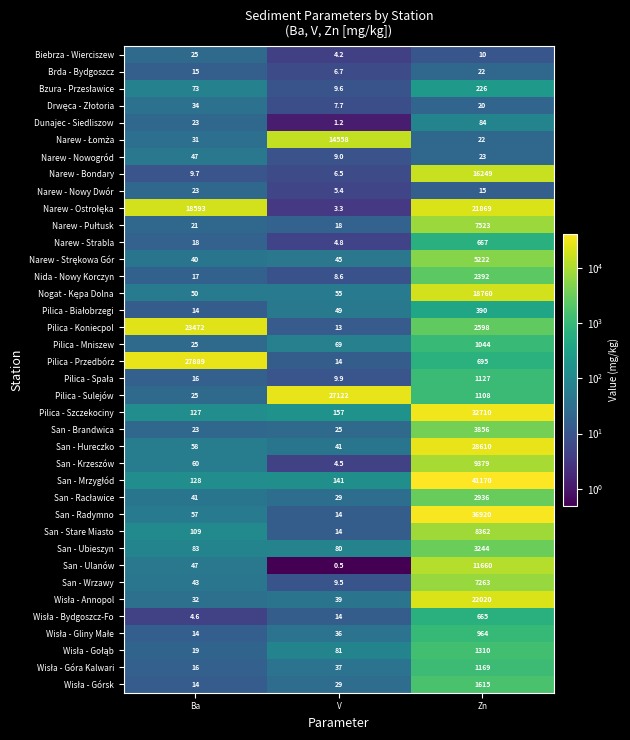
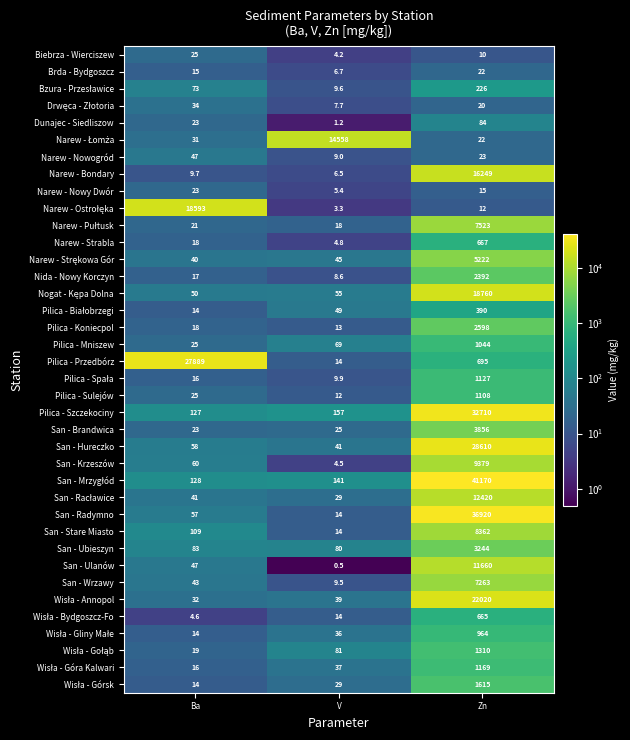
  {
    "Biebrza - Wierciszew": {
      "Ba": 25,
      "V": 4.2,
      "Zn": 10
    },
    "Brda - Bydgoszcz": {
      "Ba": 15,
      "V": 6.7,
      "Zn": 22
    },
    "Bzura - Przesławice": {
      "Ba": 73,
      "V": 9.6,
      "Zn": 226
    },
    "Drwęca - Złotoria": {
      "Ba": 34,
      "V": 7.7,
      "Zn": 20
    },
    "Dunajec - Siedliszow": {
      "Ba": 23,
      "V": 1.2,
      "Zn": 84
    },
    "Narew - Łomża": {
      "Ba": 31,
      "V": 14558,
      "Zn": 22
    },
    "Narew - Nowogród": {
      "Ba": 47,
      "V": 9.0,
      "Zn": 23
    },
    "Narew - Bondary": {
      "Ba": 9.7,
      "V": 6.5,
      "Zn": 16249
    },
    "Narew - Nowy Dwór": {
      "Ba": 23,
      "V": 5.4,
      "Zn": 15
    },
    "Narew - Ostrołęka": {
      "Ba": 18593,
      "V": 3.3,
-     "Zn": 21869
+     "Zn": 12
    },
    "Narew - Pułtusk": {
      "Ba": 21,
      "V": 18,
      "Zn": 7523
    },
    "Narew - Strabla": {
      "Ba": 18,
      "V": 4.8,
      "Zn": 667
    },
    "Narew - Strękowa Gór": {
      "Ba": 40,
      "V": 45,
      "Zn": 5222
    },
    "Nida - Nowy Korczyn": {
      "Ba": 17,
      "V": 8.6,
      "Zn": 2392
    },
    "Nogat - Kępa Dolna": {
      "Ba": 50,
      "V": 55,
      "Zn": 18760
    },
    "Pilica - Białobrzegi": {
      "Ba": 14,
      "V": 49,
      "Zn": 390
    },
    "Pilica - Koniecpol": {
-     "Ba": 23472,
+     "Ba": 18,
      "V": 13,
      "Zn": 2598
    },
    "Pilica - Mniszew": {
      "Ba": 25,
      "V": 69,
      "Zn": 1044
    },
    "Pilica - Przedbórz": {
      "Ba": 27889,
      "V": 14,
      "Zn": 695
    },
    "Pilica - Spała": {
      "Ba": 16,
      "V": 9.9,
      "Zn": 1127
    },
    "Pilica - Sulejów": {
      "Ba": 25,
-     "V": 27122,
+     "V": 12,
      "Zn": 1108
    },
    "Pilica - Szczekociny": {
      "Ba": 127,
      "V": 157,
      "Zn": 32710
    },
    "San - Brandwica": {
      "Ba": 23,
      "V": 25,
      "Zn": 3856
    },
    "San - Hureczko": {
      "Ba": 58,
      "V": 41,
      "Zn": 28610
    },
    "San - Krzeszów": {
      "Ba": 60,
      "V": 4.5,
      "Zn": 9379
    },
    "San - Mrzygłód": {
      "Ba": 128,
      "V": 141,
      "Zn": 41170
    },
    "San - Racławice": {
      "Ba": 41,
      "V": 29,
-     "Zn": 2936
+     "Zn": 12420
    },
    "San - Radymno": {
      "Ba": 57,
      "V": 14,
      "Zn": 36920
    },
    "San - Stare Miasto": {
      "Ba": 109,
      "V": 14,
      "Zn": 8362
    },
    "San - Ubieszyn": {
      "Ba": 83,
      "V": 80,
      "Zn": 3244
    },
    "San - Ulanów": {
      "Ba": 47,
      "V": 0.5,
      "Zn": 11660
    },
    "San - Wrzawy": {
      "Ba": 43,
      "V": 9.5,
      "Zn": 7263
    },
    "Wisła - Annopol": {
      "Ba": 32,
      "V": 39,
      "Zn": 22020
    },
    "Wisła - Bydgoszcz-Fo": {
      "Ba": 4.6,
      "V": 14,
      "Zn": 665
    },
    "Wisła - Gliny Małe": {
      "Ba": 14,
      "V": 36,
      "Zn": 964
    },
    "Wisła - Gołąb": {
      "Ba": 19,
      "V": 81,
      "Zn": 1310
    },
    "Wisła - Góra Kalwari": {
      "Ba": 16,
      "V": 37,
      "Zn": 1169
    },
    "Wisła - Górsk": {
      "Ba": 14,
      "V": 29,
      "Zn": 1615
    }
  }
